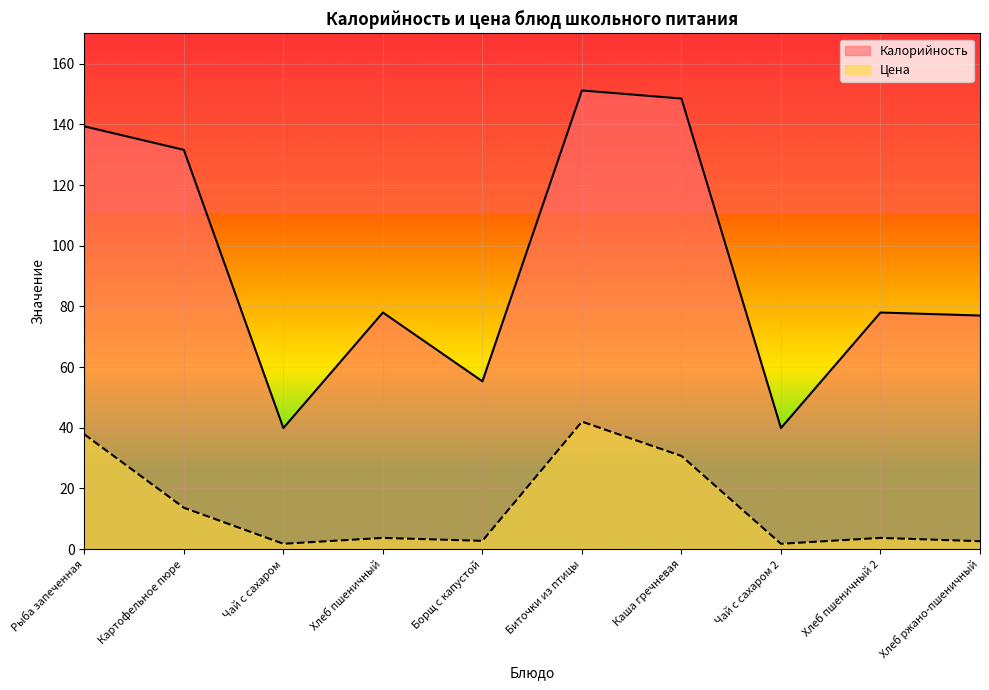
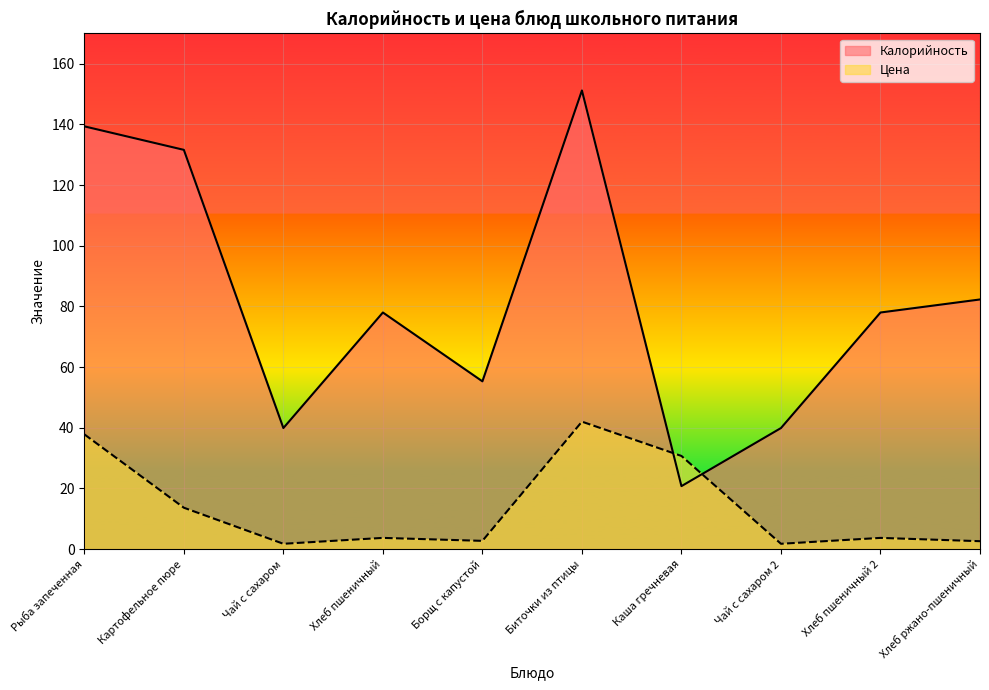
  {
    "Калорийность": {
      "Рыба запеченная": 139,
      "Картофельное пюре": 132,
      "Чай с сахаром": 40,
      "Хлеб пшеничный": 78,
      "Борщ с капустой": 55,
      "Биточки из птицы": 151,
-     "Каша гречневая": 149,
+     "Каша гречневая": 21,
      "Чай с сахаром 2": 40,
      "Хлеб пшеничный 2": 78,
-     "Хлеб ржано-пшеничный": 77
+     "Хлеб ржано-пшеничный": 82
    },
    "Цена": {
      "Рыба запеченная": 38,
      "Картофельное пюре": 14,
      "Чай с сахаром": 2,
      "Хлеб пшеничный": 4,
      "Борщ с капустой": 3,
      "Биточки из птицы": 42,
      "Каша гречневая": 31,
      "Чай с сахаром 2": 2,
      "Хлеб пшеничный 2": 4,
      "Хлеб ржано-пшеничный": 3
    }
  }
